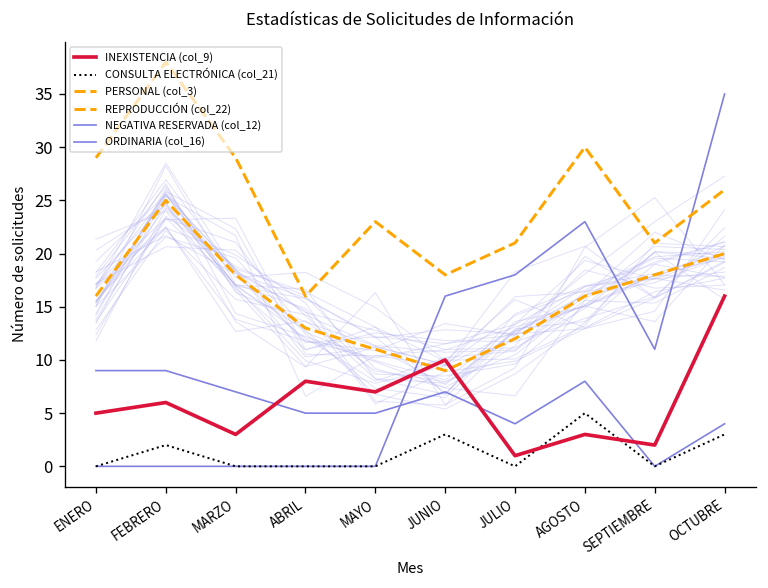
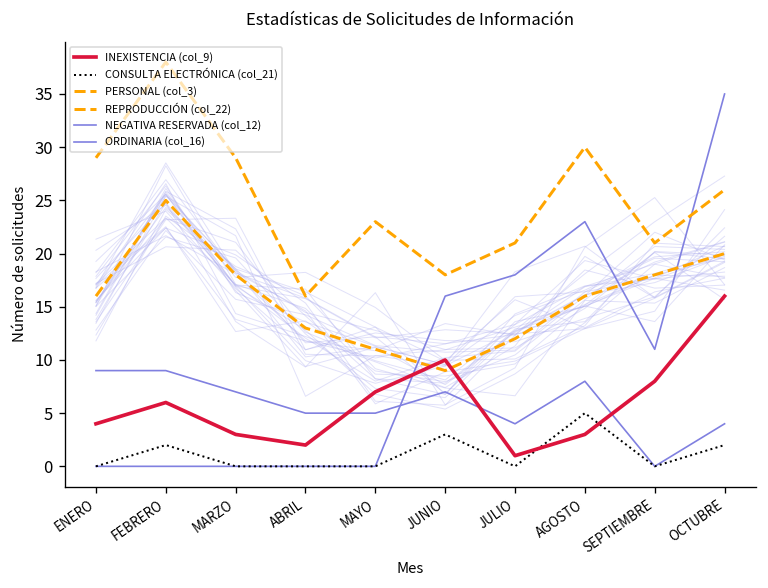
  {
    "INEXISTENCIA (col_9)": {
-     "ENERO": 5,
+     "ENERO": 4,
      "FEBRERO": 6,
      "MARZO": 3,
-     "ABRIL": 8,
+     "ABRIL": 2,
      "JULIO": 1,
      "AGOSTO": 3,
-     "SEPTIEMBRE": 2,
+     "SEPTIEMBRE": 8,
      "OCTUBRE": 16
    },
    "CONSULTA ELECTRÓNICA (col_21)": {
      "FEBRERO": 2,
      "JUNIO": 3,
      "JULIO": 0,
      "AGOSTO": 5,
-     "OCTUBRE": 3
+     "OCTUBRE": 2
    }
  }
